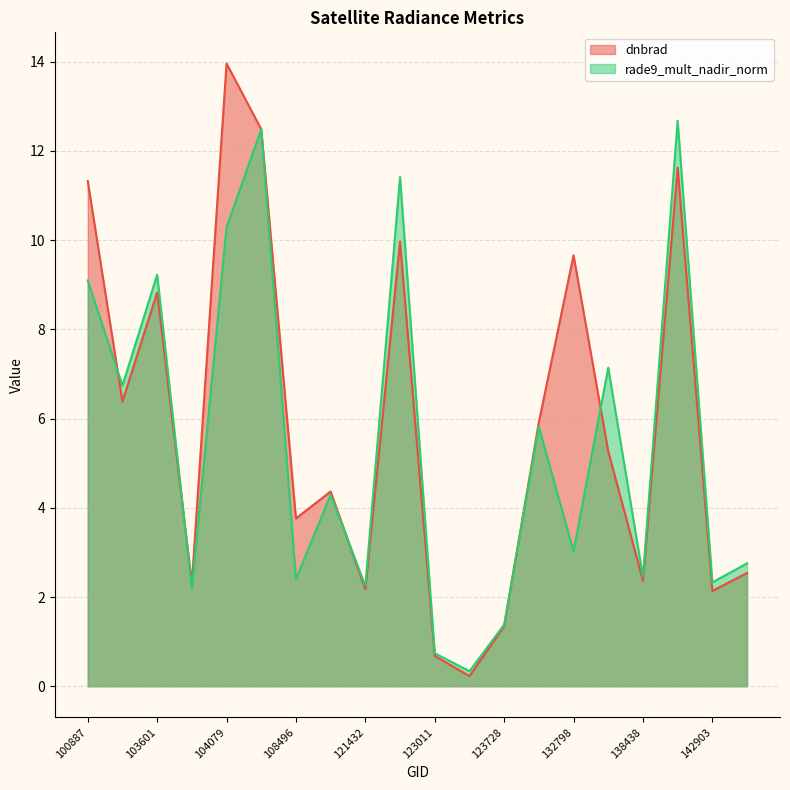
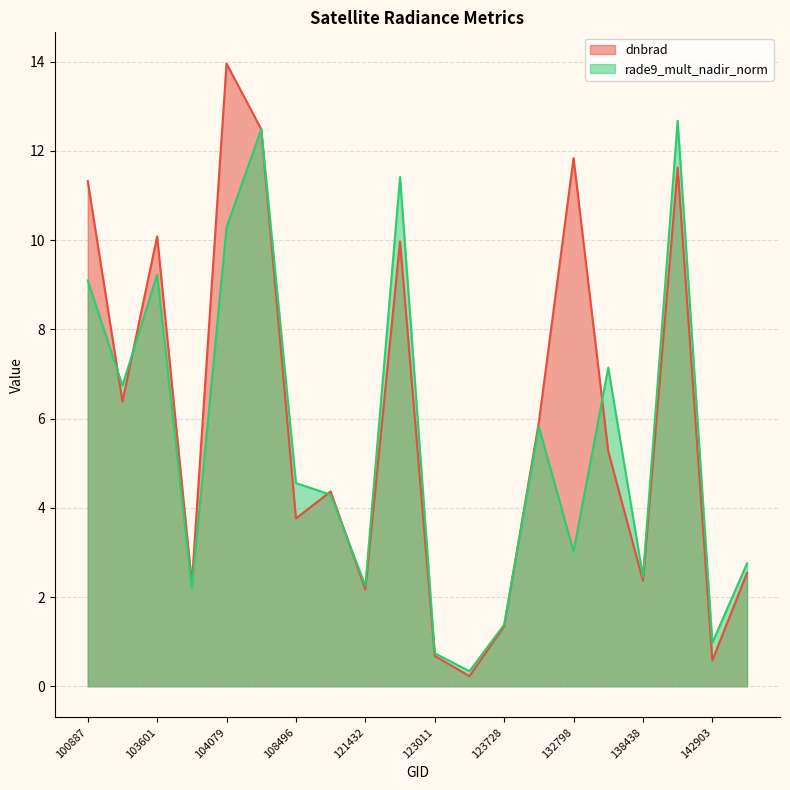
  {
    "dnbrad": {
      "100887": 11.3,
-     "103601": 8.8,
+     "103601": 10.1,
      "104079": 14.0,
      "108496": 3.8,
      "121432": 2.2,
      "123011": 0.7,
-     "132798": 9.7,
+     "132798": 11.8,
      "138438": 2.4,
-     "142903": 2.1
+     "142903": 0.6
    },
    "rade9_mult_nadir_norm": {
      "100887": 9.1,
      "103601": 9.2,
      "104079": 10.3,
-     "108496": 2.4,
+     "108496": 4.6,
      "121432": 2.3,
      "123011": 0.7,
      "132798": 3.0,
      "138438": 2.5,
-     "142903": 2.3
+     "142903": 1.0
    }
  }
